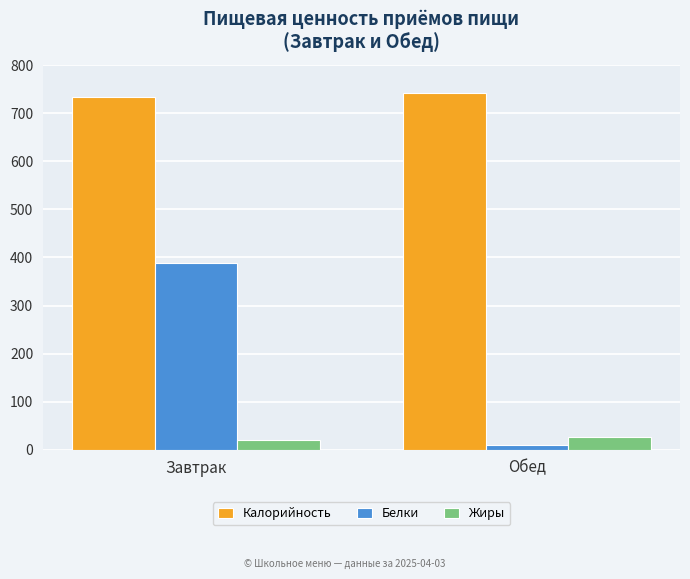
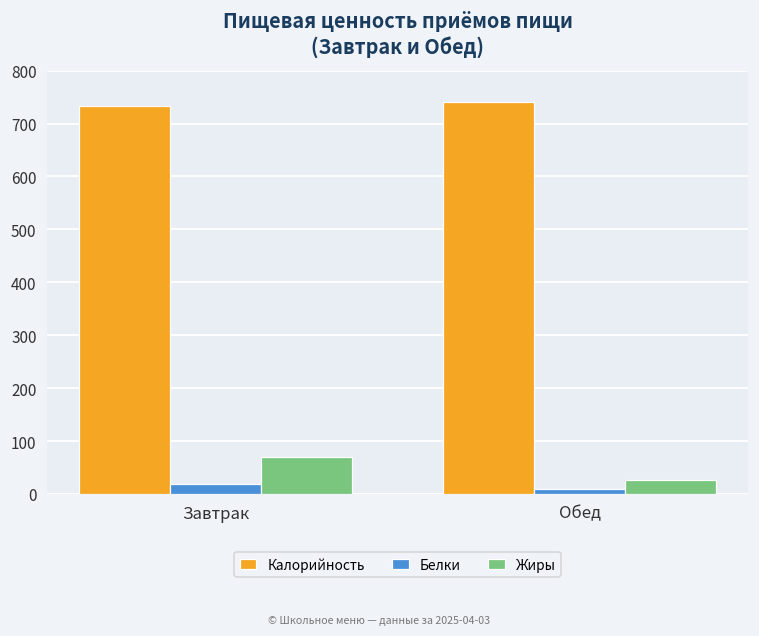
  {
    "Калорийность": {
      "Завтрак": 730,
      "Обед": 740
    },
    "Белки": {
-     "Завтрак": 390,
+     "Завтрак": 20,
      "Обед": 10
    },
    "Жиры": {
-     "Завтрак": 20,
+     "Завтрак": 70,
      "Обед": 30
    }
  }
